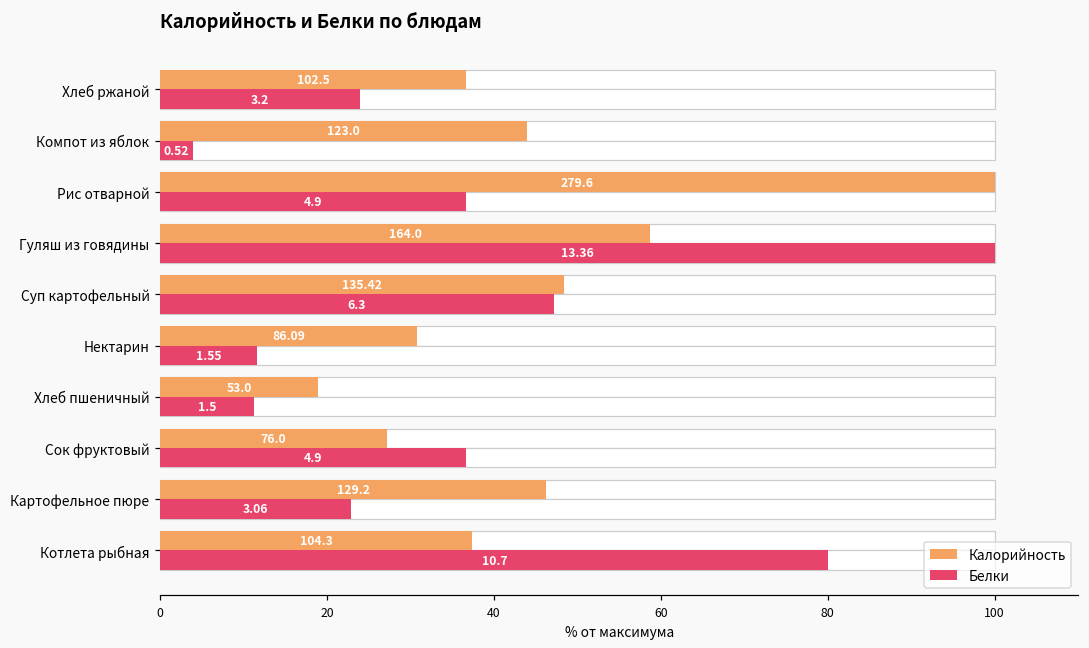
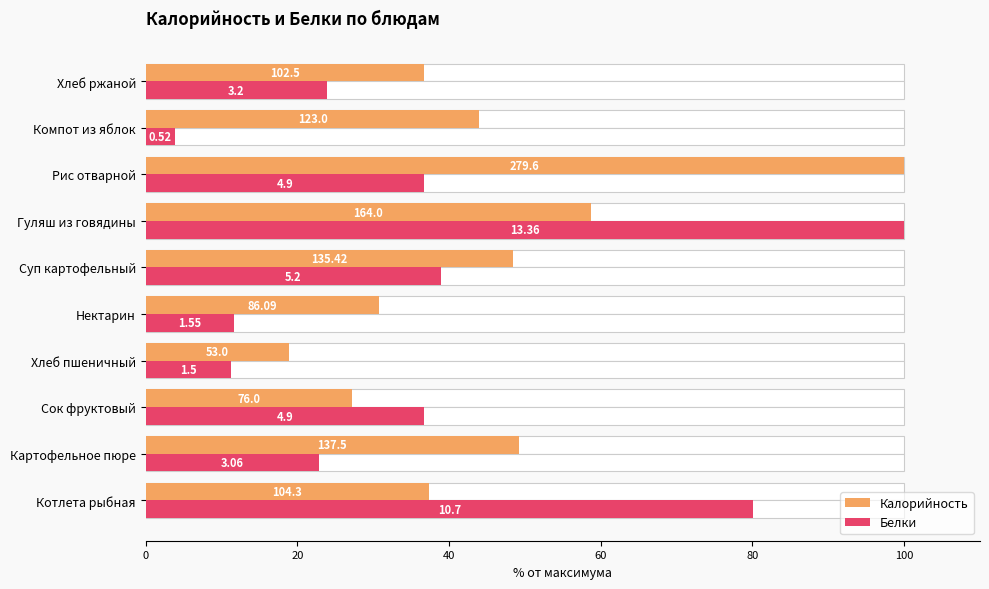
  {
    "Калорийность": {
-     "Картофельное пюре": 129.2
+     "Картофельное пюре": 137.5
    },
    "Белки": {
-     "Суп картофельный": 6.3
+     "Суп картофельный": 5.2
    }
  }
